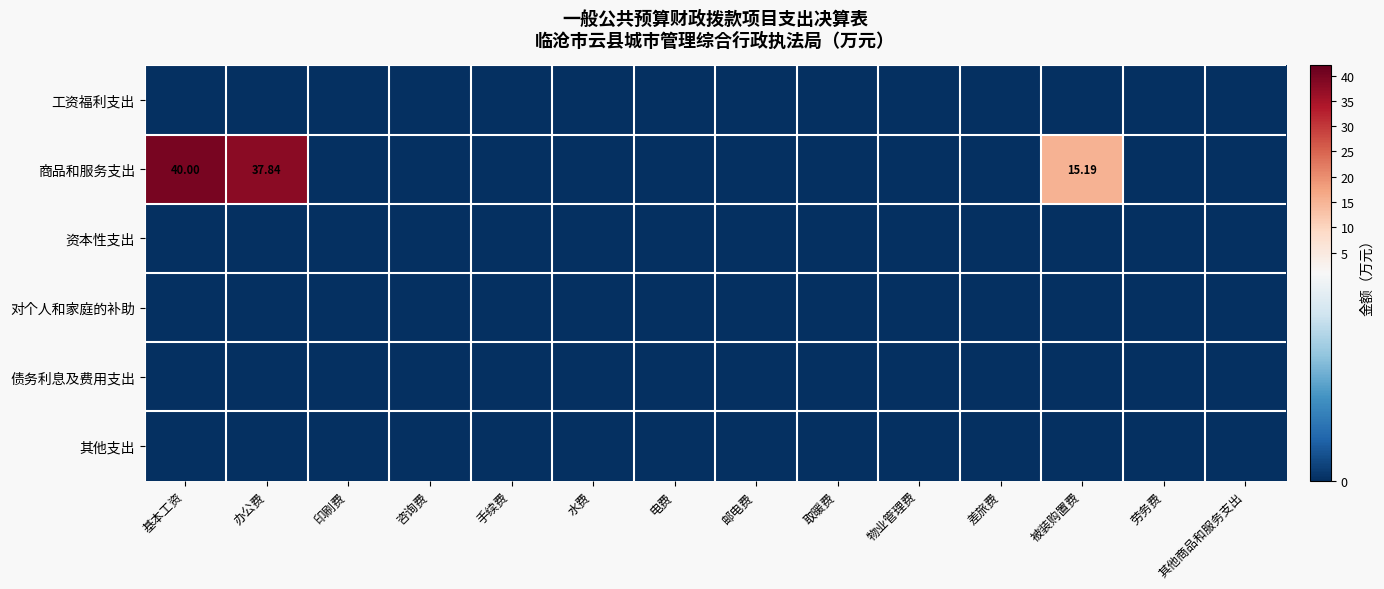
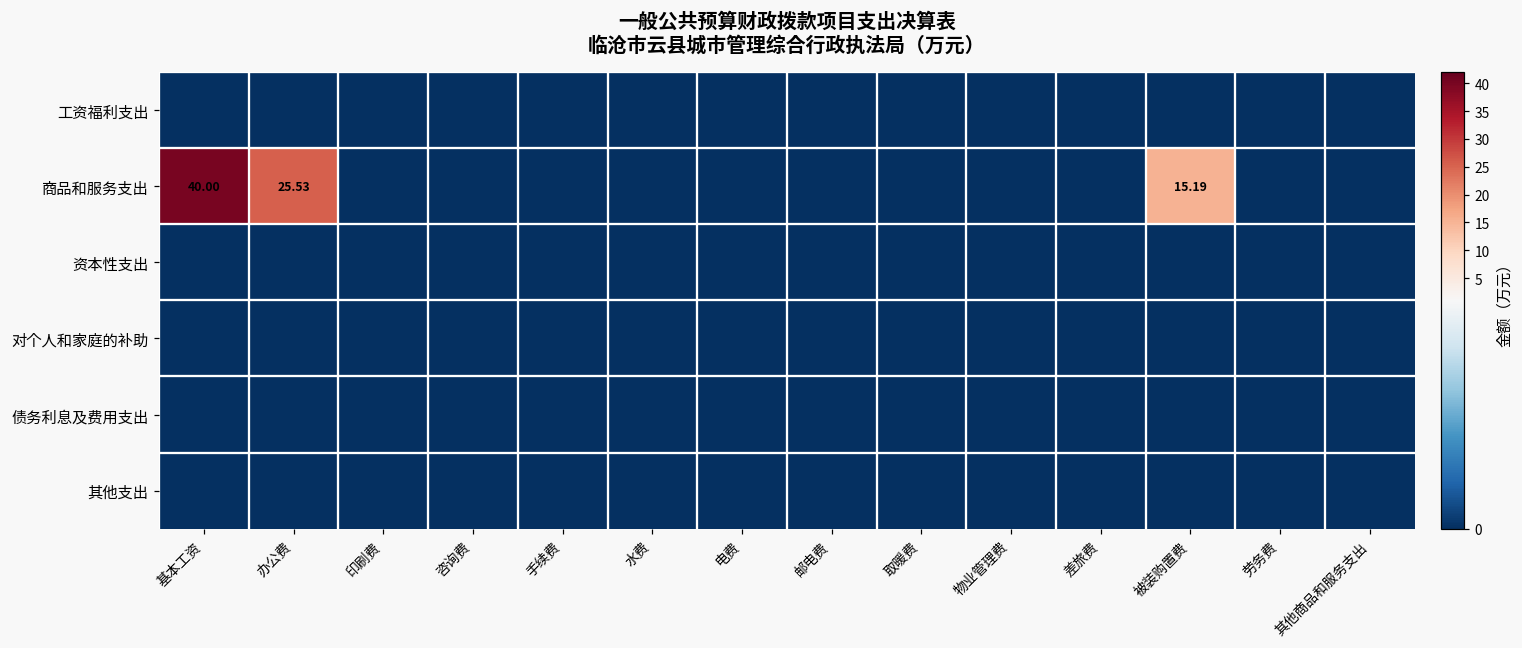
  {
    "商品和服务支出": {
      "基本工资": 40.00,
-     "办公费": 37.84,
+     "办公费": 25.53,
      "被装购置费": 15.19
    }
  }
